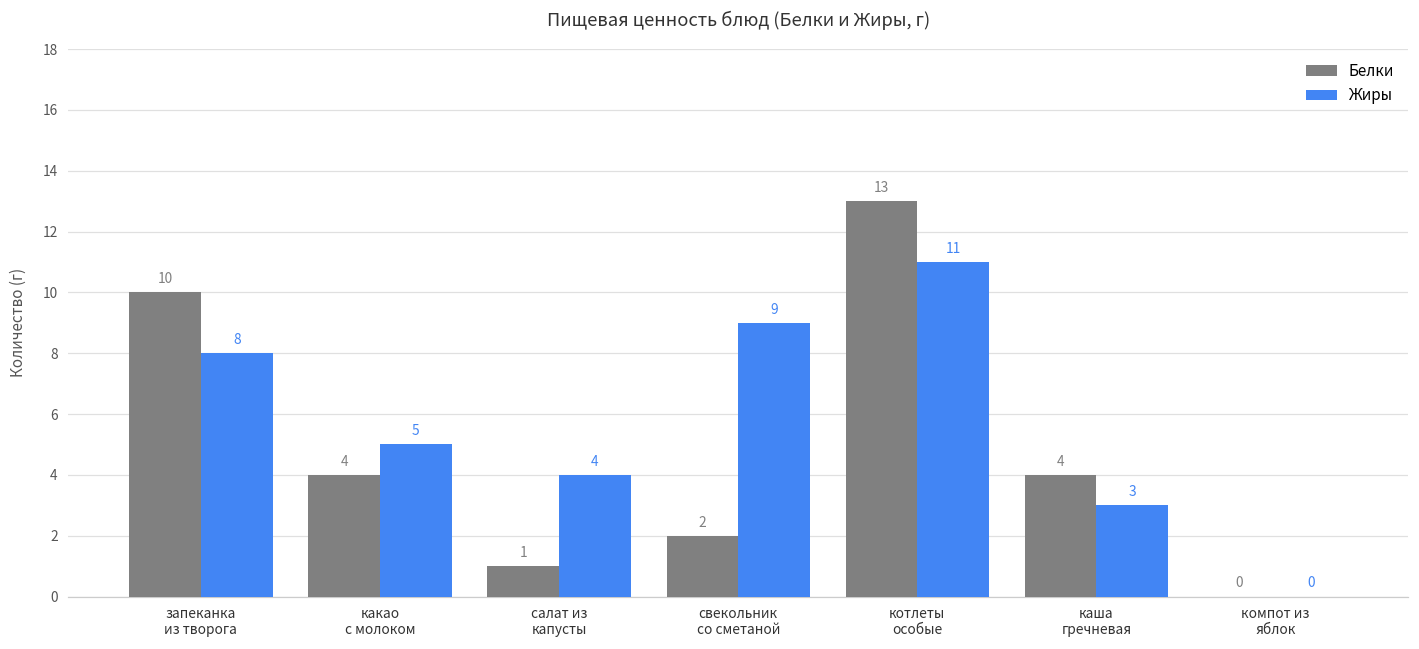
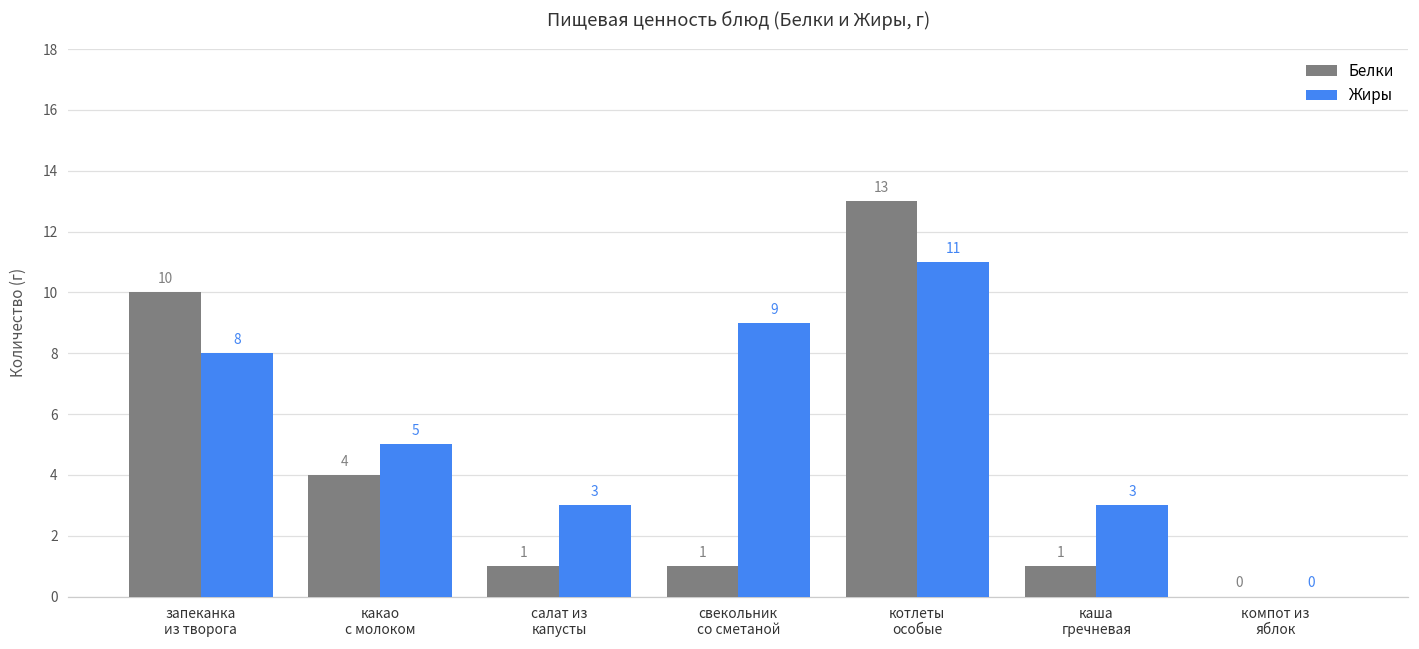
  {
    "Белки": {
      "запеканка из творога": 10,
      "какао с молоком": 4,
      "салат из капусты": 1,
-     "свекольник со сметаной": 2,
+     "свекольник со сметаной": 1,
      "котлеты особые": 13,
-     "каша гречневая": 4,
+     "каша гречневая": 1,
      "компот из яблок": 0
    },
    "Жиры": {
      "запеканка из творога": 8,
      "какао с молоком": 5,
-     "салат из капусты": 4,
+     "салат из капусты": 3,
      "свекольник со сметаной": 9,
      "котлеты особые": 11,
      "каша гречневая": 3,
      "компот из яблок": 0
    }
  }
